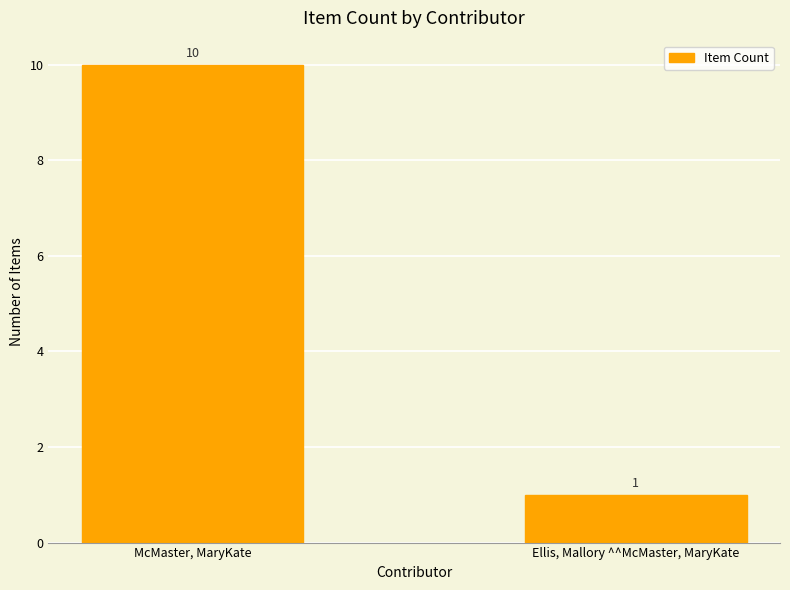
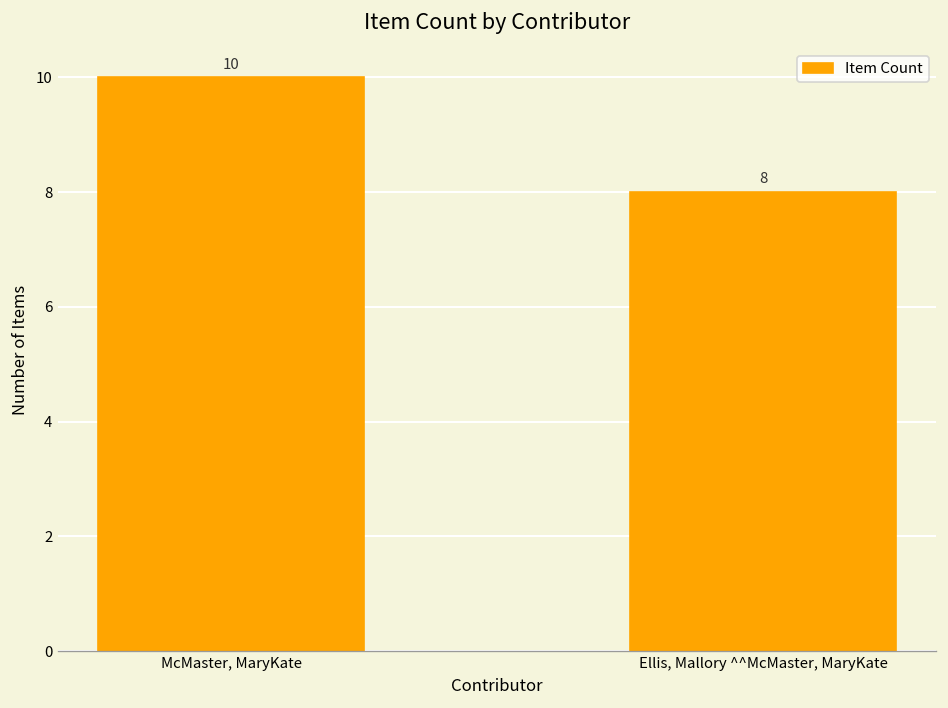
  {
    "McMaster, MaryKate": 10,
-   "Ellis, Mallory ^^McMaster, MaryKate": 1
+   "Ellis, Mallory ^^McMaster, MaryKate": 8
  }
